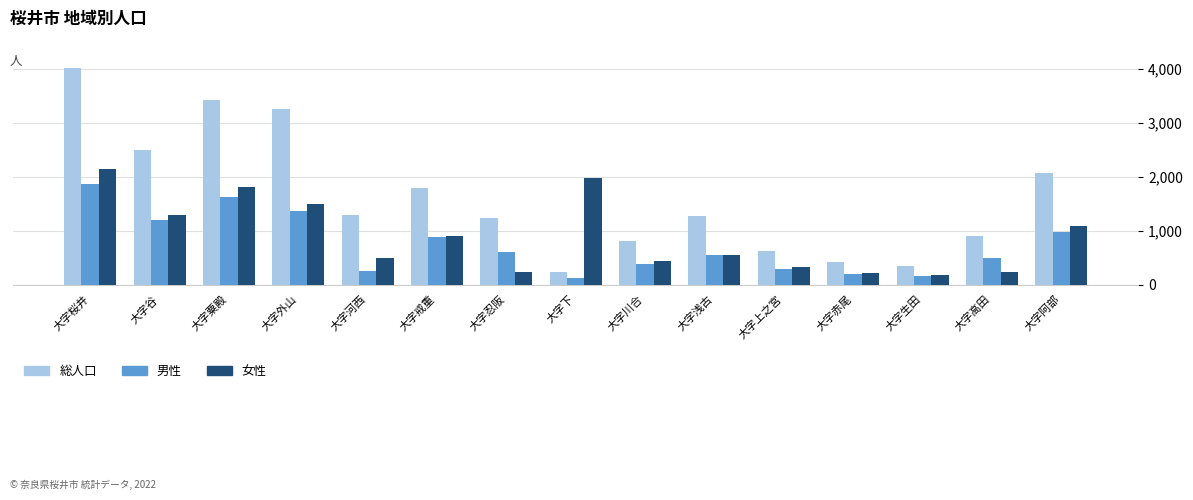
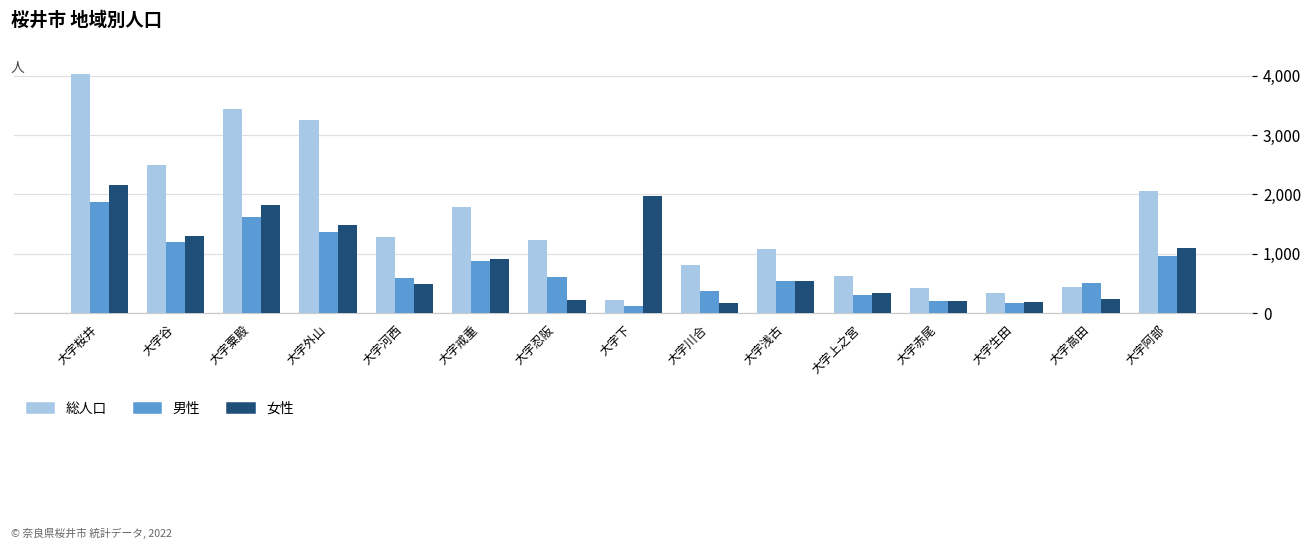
  {
    "総人口": {
      "大字桜井": "4,000",
      "大字谷": "2,500",
      "大字粟殿": "3,400",
      "大字外山": "3,300",
      "大字河西": "1,300",
      "大字戒重": "1,800",
      "大字忍阪": "1,200",
      "大字下": "200",
      "大字川合": "800",
-     "大字浅古": "1,300",
+     "大字浅古": "1,100",
      "大字上之宮": "600",
      "大字赤尾": "400",
      "大字生田": "300",
-     "大字高田": "900",
+     "大字高田": "400",
      "大字阿部": "2,100"
    },
    "男性": {
      "大字桜井": "1,900",
      "大字谷": "1,200",
      "大字粟殿": "1,600",
      "大字外山": "1,400",
-     "大字河西": "200",
+     "大字河西": "600",
      "大字戒重": "900",
      "大字忍阪": "600",
      "大字下": "100",
      "大字川合": "400",
      "大字浅古": "500",
      "大字上之宮": "300",
      "大字赤尾": "200",
      "大字生田": "200",
      "大字高田": "500",
      "大字阿部": "1,000"
    },
    "女性": {
      "大字桜井": "2,200",
      "大字谷": "1,300",
      "大字粟殿": "1,800",
      "大字外山": "1,500",
      "大字河西": "500",
      "大字戒重": "900",
      "大字忍阪": "200",
      "大字下": "2,000",
-     "大字川合": "400",
+     "大字川合": "200",
      "大字浅古": "500",
      "大字上之宮": "300",
      "大字赤尾": "200",
      "大字生田": "200",
      "大字高田": "200",
      "大字阿部": "1,100"
    }
  }
